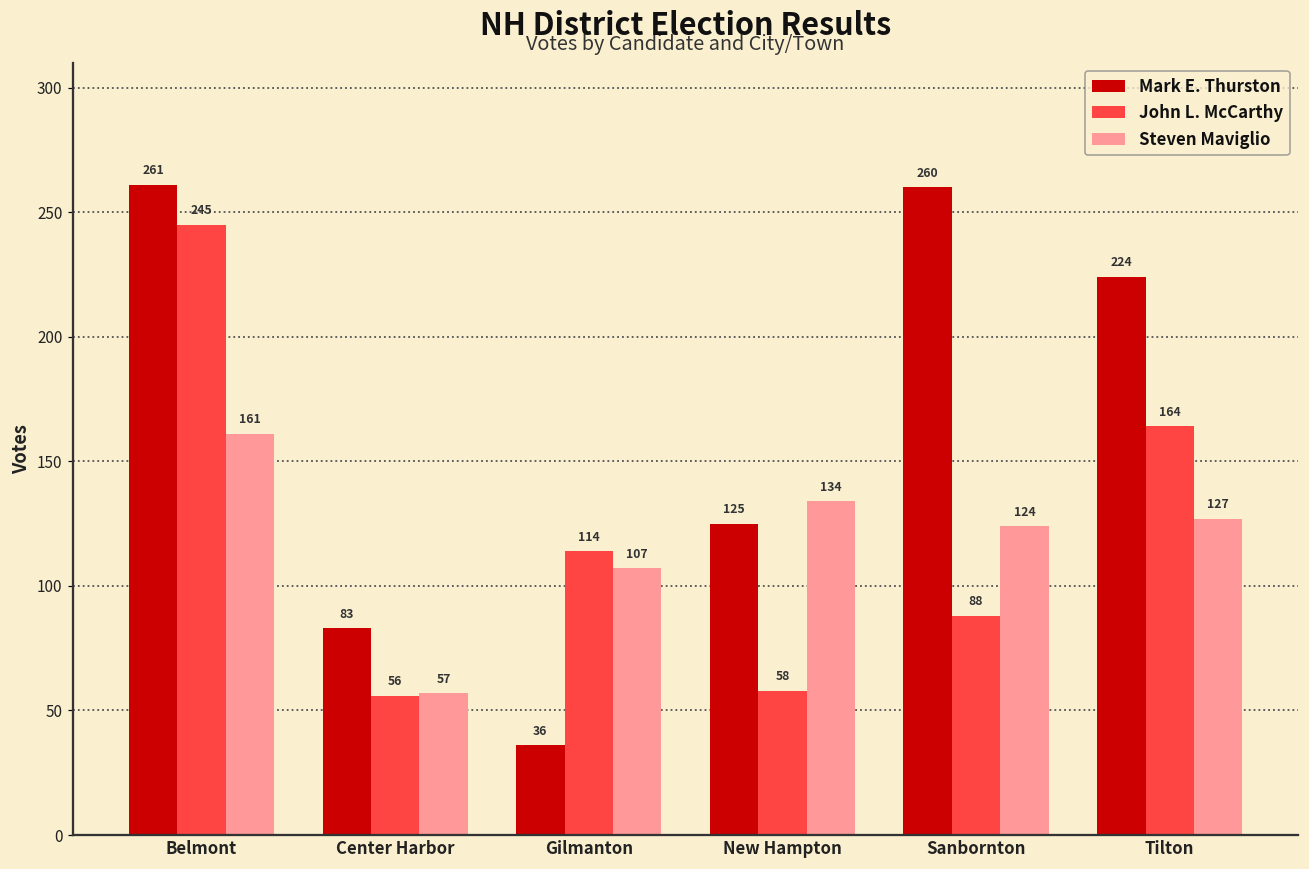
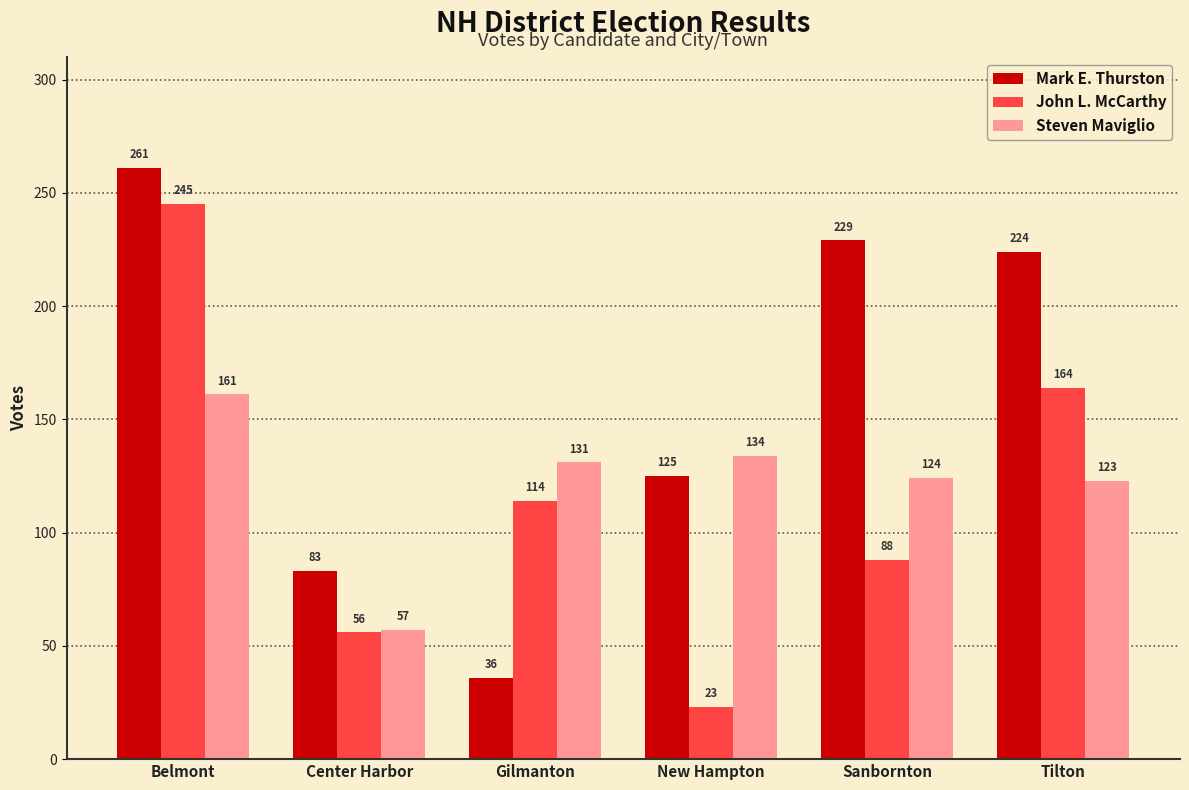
  {
    "Mark E. Thurston": {
      "Belmont": 261,
      "Center Harbor": 83,
      "Gilmanton": 36,
      "New Hampton": 125,
-     "Sanbornton": 260,
+     "Sanbornton": 229,
      "Tilton": 224
    },
    "John L. McCarthy": {
      "Belmont": 245,
      "Center Harbor": 56,
      "Gilmanton": 114,
-     "New Hampton": 58,
+     "New Hampton": 23,
      "Sanbornton": 88,
      "Tilton": 164
    },
    "Steven Maviglio": {
      "Belmont": 161,
      "Center Harbor": 57,
-     "Gilmanton": 107,
+     "Gilmanton": 131,
      "New Hampton": 134,
      "Sanbornton": 124,
-     "Tilton": 127
+     "Tilton": 123
    }
  }
